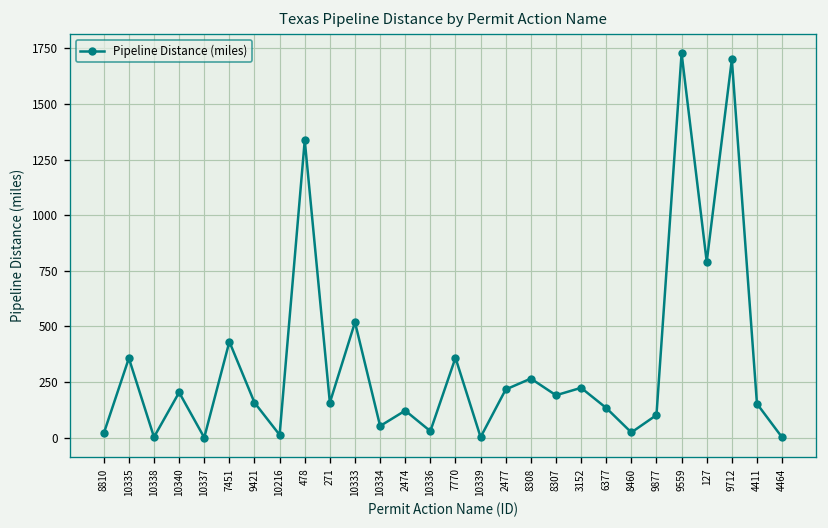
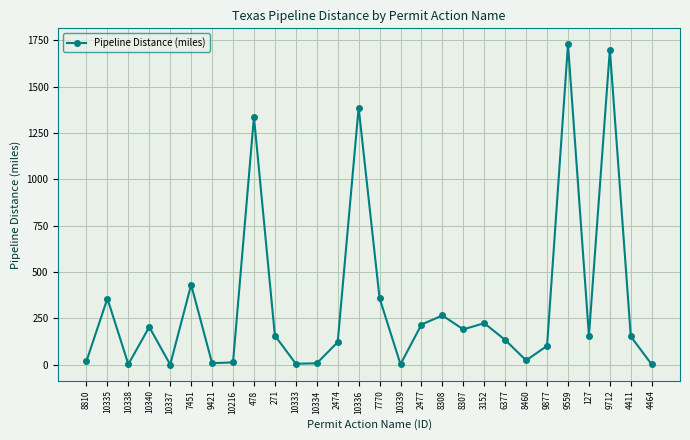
  {
    "8810": 20,
    "10335": 360,
    "10338": 0,
    "10340": 200,
    "10337": 0,
    "7451": 430,
-   "9421": 160,
+   "9421": 10,
    "10216": 10,
    "478": 1340,
    "271": 160,
-   "10333": 520,
-   "10334": 50,
+   "10333": 10,
+   "10334": 10,
    "2474": 120,
-   "10336": 30,
+   "10336": 1390,
    "7770": 360,
    "10339": 0,
    "2477": 220,
    "8308": 270,
    "8307": 190,
    "3152": 220,
    "6377": 130,
    "8460": 20,
    "9877": 100,
    "9559": 1730,
-   "127": 790,
+   "127": 160,
    "9712": 1700,
    "4411": 150,
    "4464": 0
  }
